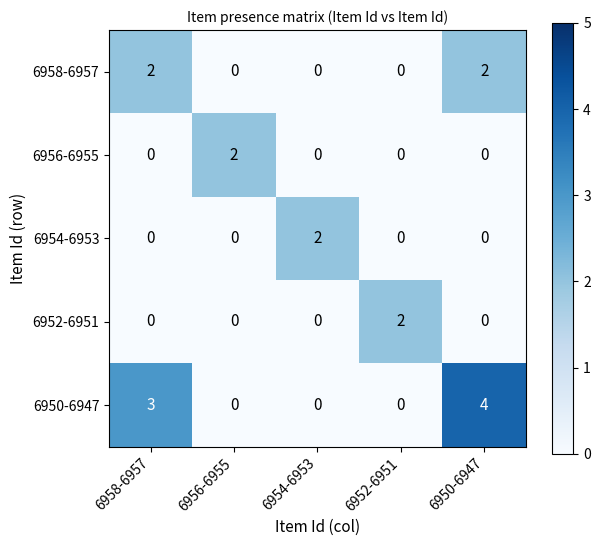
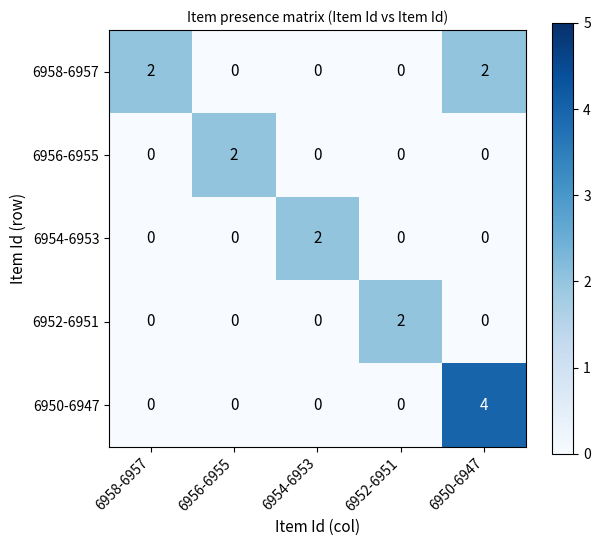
  {
    "6958-6957": {
      "6958-6957": 2,
      "6956-6955": 0,
      "6954-6953": 0,
      "6952-6951": 0,
      "6950-6947": 2
    },
    "6956-6955": {
      "6958-6957": 0,
      "6956-6955": 2,
      "6954-6953": 0,
      "6952-6951": 0,
      "6950-6947": 0
    },
    "6954-6953": {
      "6958-6957": 0,
      "6956-6955": 0,
      "6954-6953": 2,
      "6952-6951": 0,
      "6950-6947": 0
    },
    "6952-6951": {
      "6958-6957": 0,
      "6956-6955": 0,
      "6954-6953": 0,
      "6952-6951": 2,
      "6950-6947": 0
    },
    "6950-6947": {
-     "6958-6957": 3,
+     "6958-6957": 0,
      "6956-6955": 0,
      "6954-6953": 0,
      "6952-6951": 0,
      "6950-6947": 4
    }
  }
